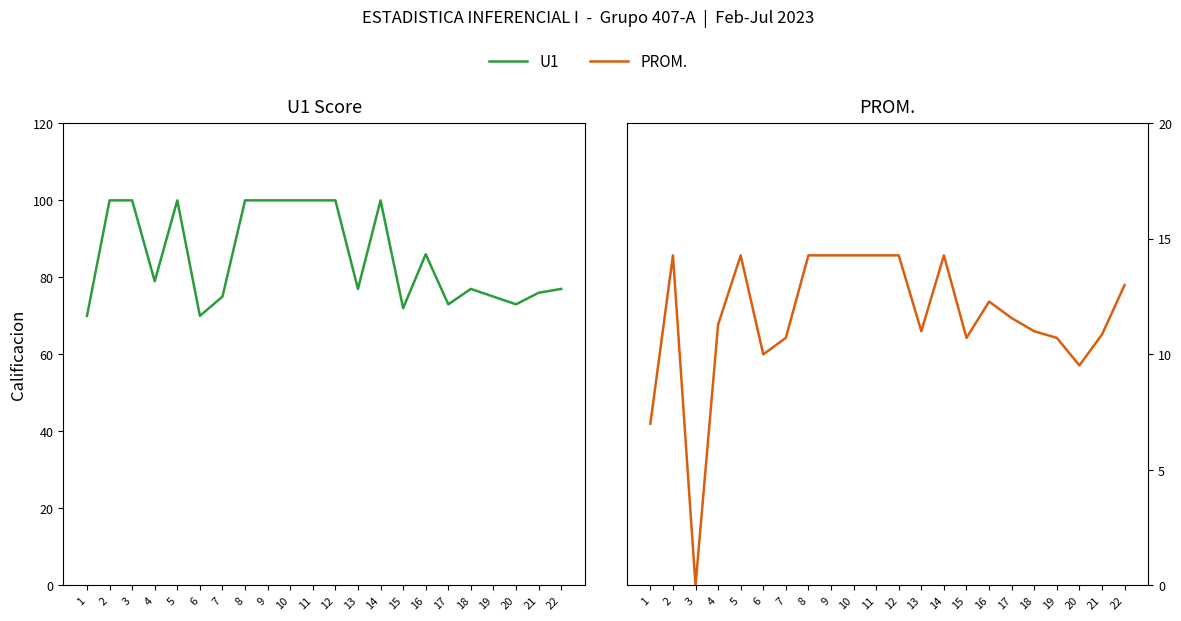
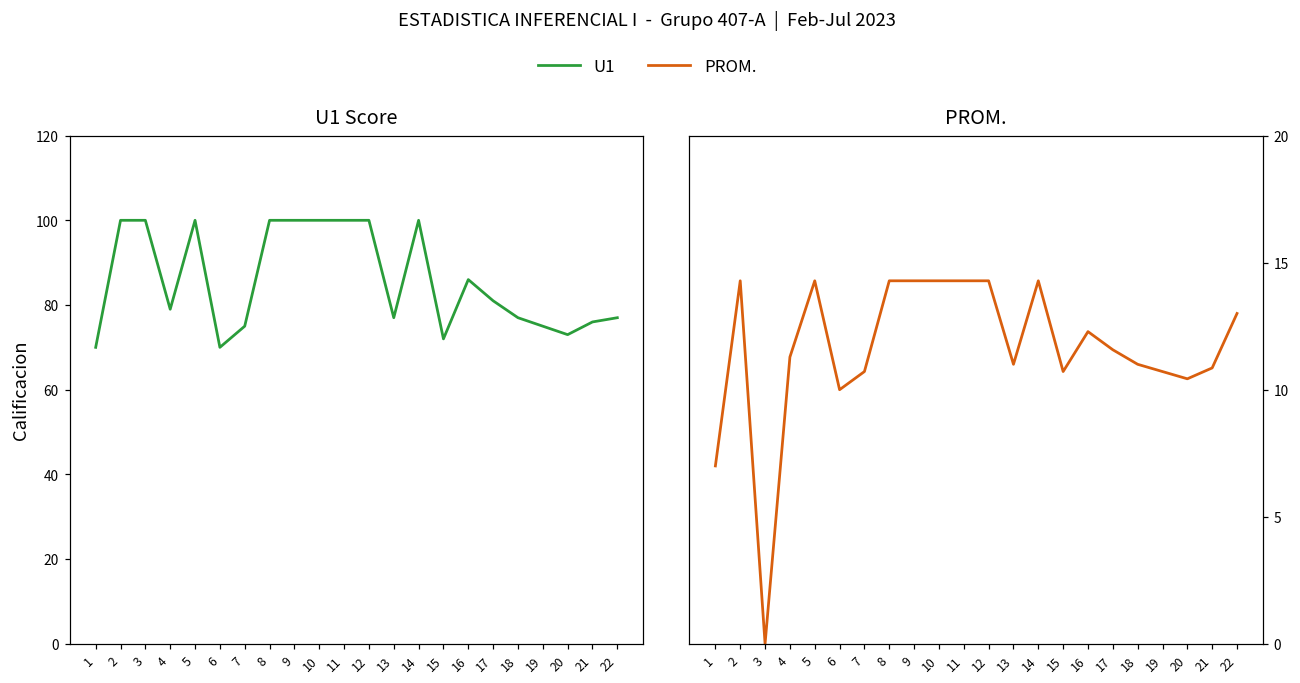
  {
    "U1 Score": {
      "1": 70,
      "2": 100,
      "3": 100,
      "4": 79,
      "5": 100,
      "6": 70,
      "7": 75,
      "8": 100,
      "9": 100,
      "10": 100,
      "11": 100,
      "12": 100,
      "13": 77,
      "14": 100,
      "15": 72,
      "16": 86,
-     "17": 73,
+     "17": 81,
      "18": 77,
      "19": 75,
      "20": 73,
      "21": 76,
      "22": 77
    },
    "PROM.": {
      "1": 7.0,
      "2": 14.3,
      "3": 0.0,
      "4": 11.3,
      "5": 14.3,
      "6": 10.0,
      "7": 10.7,
      "8": 14.3,
      "9": 14.3,
      "10": 14.3,
      "11": 14.3,
      "12": 14.3,
      "13": 11.0,
      "14": 14.3,
      "15": 10.7,
      "16": 12.3,
      "17": 11.6,
      "18": 11.0,
      "19": 10.7,
-     "20": 9.5,
+     "20": 10.4,
      "21": 10.9,
      "22": 13.0
    }
  }
